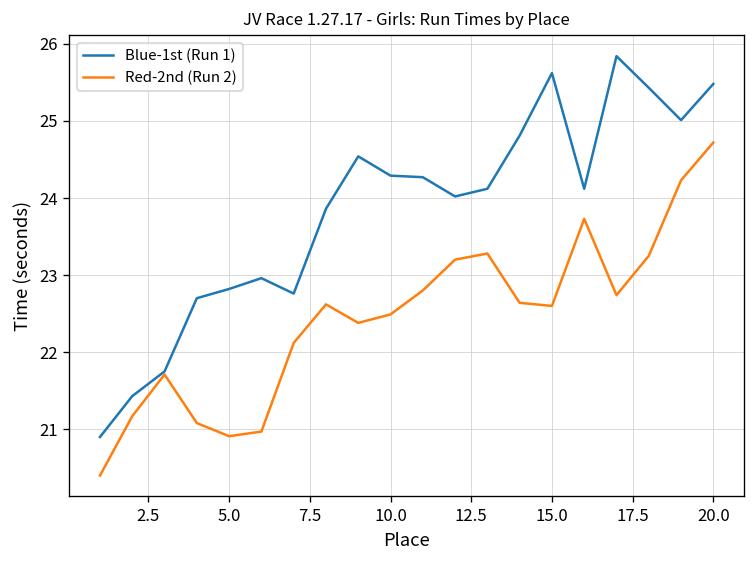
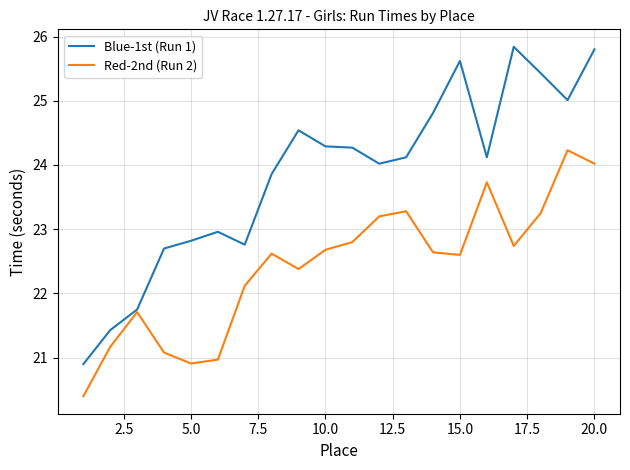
  {
    "Blue-1st (Run 1)": {
      "5.0": 22.8,
      "10.0": 24.3,
      "15.0": 25.6,
-     "20.0": 25.5
+     "20.0": 25.8
    },
    "Red-2nd (Run 2)": {
      "5.0": 20.9,
-     "10.0": 22.5,
+     "10.0": 22.7,
      "15.0": 22.6,
-     "20.0": 24.7
+     "20.0": 24.0
    }
  }
